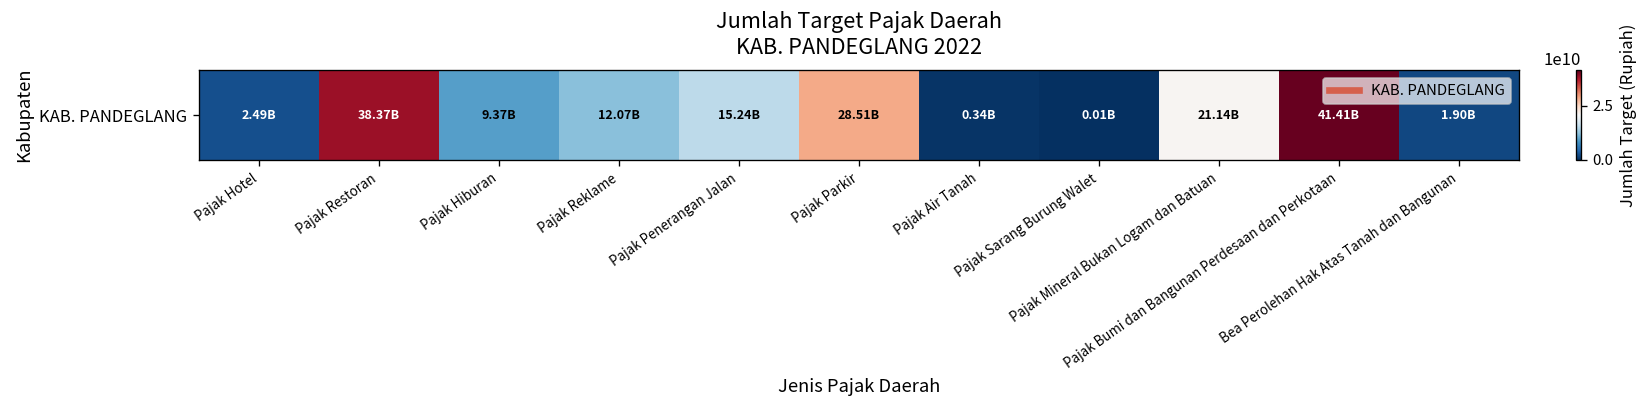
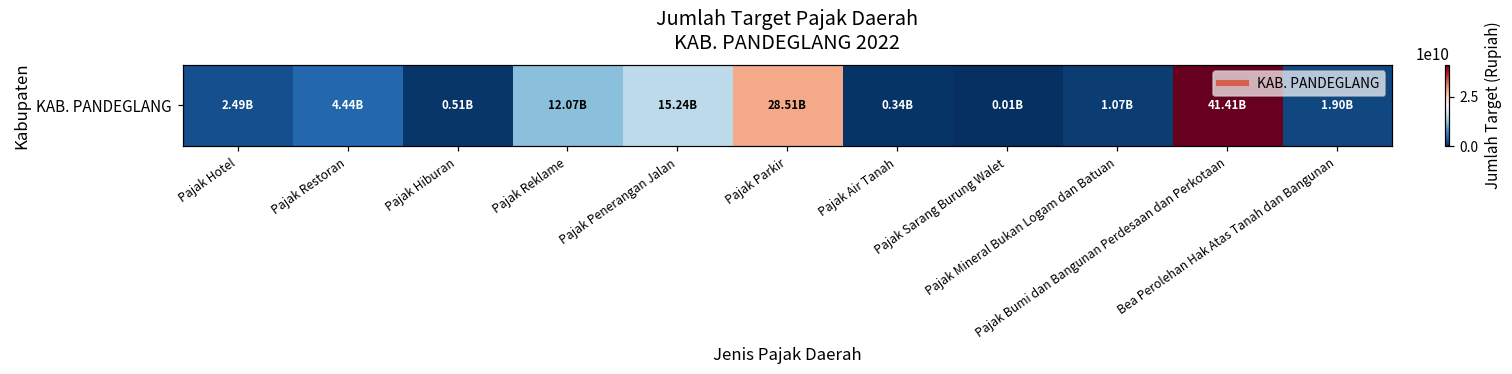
  {
    "KAB. PANDEGLANG": {
      "Pajak Hotel": "2.49B",
-     "Pajak Restoran": "38.37B",
-     "Pajak Hiburan": "9.37B",
+     "Pajak Restoran": "4.44B",
+     "Pajak Hiburan": "0.51B",
      "Pajak Reklame": "12.07B",
      "Pajak Penerangan Jalan": "15.24B",
      "Pajak Parkir": "28.51B",
      "Pajak Air Tanah": "0.34B",
      "Pajak Sarang Burung Walet": "0.01B",
-     "Pajak Mineral Bukan Logam dan Batuan": "21.14B",
+     "Pajak Mineral Bukan Logam dan Batuan": "1.07B",
      "Pajak Bumi dan Bangunan Perdesaan dan Perkotaan": "41.41B",
      "Bea Perolehan Hak Atas Tanah dan Bangunan": "1.90B"
    }
  }
